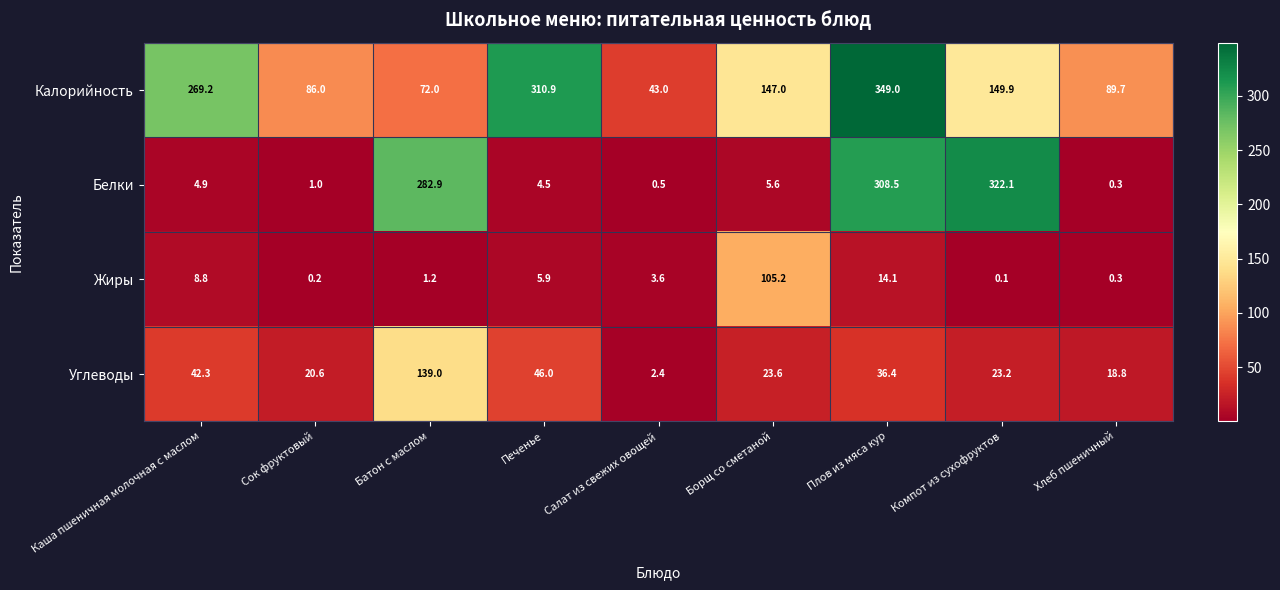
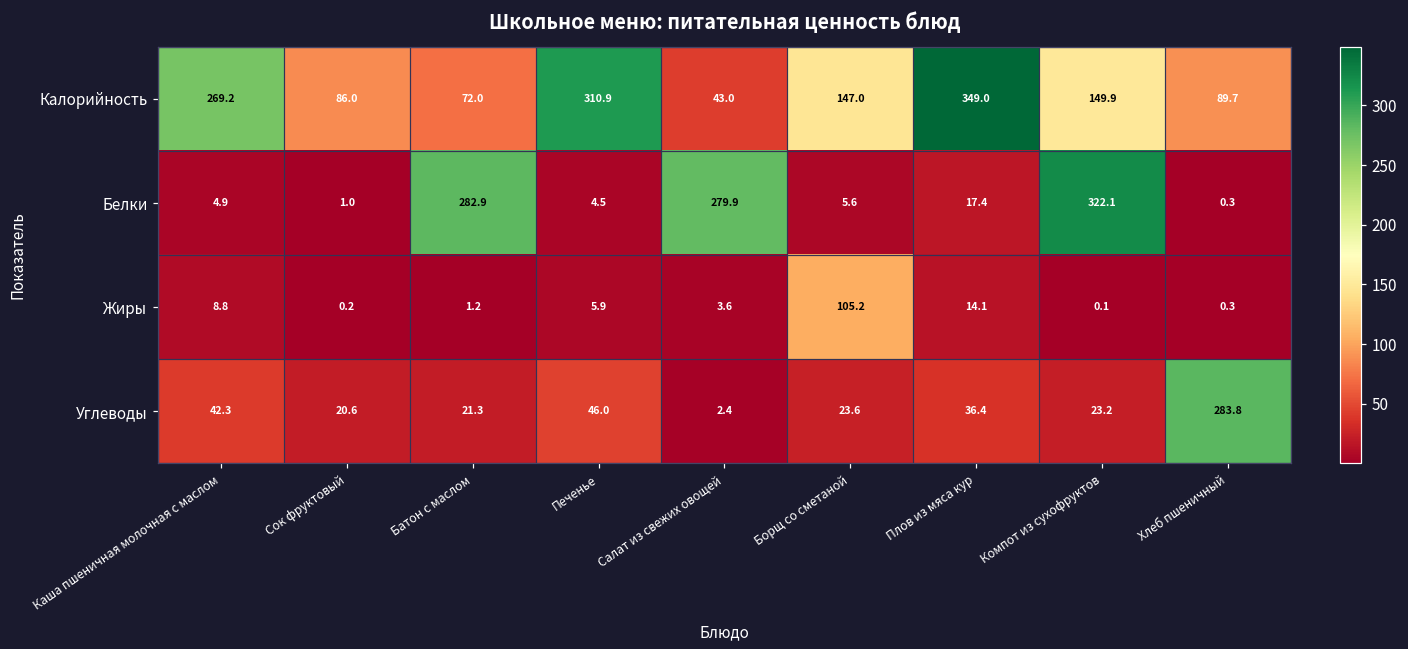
  {
    "Калорийность": {
      "Каша пшеничная молочная с маслом": 269.2,
      "Сок фруктовый": 86.0,
      "Батон с маслом": 72.0,
      "Печенье": 310.9,
      "Салат из свежих овощей": 43.0,
      "Борщ со сметаной": 147.0,
      "Плов из мяса кур": 349.0,
      "Компот из сухофруктов": 149.9,
      "Хлеб пшеничный": 89.7
    },
    "Белки": {
      "Каша пшеничная молочная с маслом": 4.9,
      "Сок фруктовый": 1.0,
      "Батон с маслом": 282.9,
      "Печенье": 4.5,
-     "Салат из свежих овощей": 0.5,
+     "Салат из свежих овощей": 279.9,
      "Борщ со сметаной": 5.6,
-     "Плов из мяса кур": 308.5,
+     "Плов из мяса кур": 17.4,
      "Компот из сухофруктов": 322.1,
      "Хлеб пшеничный": 0.3
    },
    "Жиры": {
      "Каша пшеничная молочная с маслом": 8.8,
      "Сок фруктовый": 0.2,
      "Батон с маслом": 1.2,
      "Печенье": 5.9,
      "Салат из свежих овощей": 3.6,
      "Борщ со сметаной": 105.2,
      "Плов из мяса кур": 14.1,
      "Компот из сухофруктов": 0.1,
      "Хлеб пшеничный": 0.3
    },
    "Углеводы": {
      "Каша пшеничная молочная с маслом": 42.3,
      "Сок фруктовый": 20.6,
-     "Батон с маслом": 139.0,
+     "Батон с маслом": 21.3,
      "Печенье": 46.0,
      "Салат из свежих овощей": 2.4,
      "Борщ со сметаной": 23.6,
      "Плов из мяса кур": 36.4,
      "Компот из сухофруктов": 23.2,
-     "Хлеб пшеничный": 18.8
+     "Хлеб пшеничный": 283.8
    }
  }
